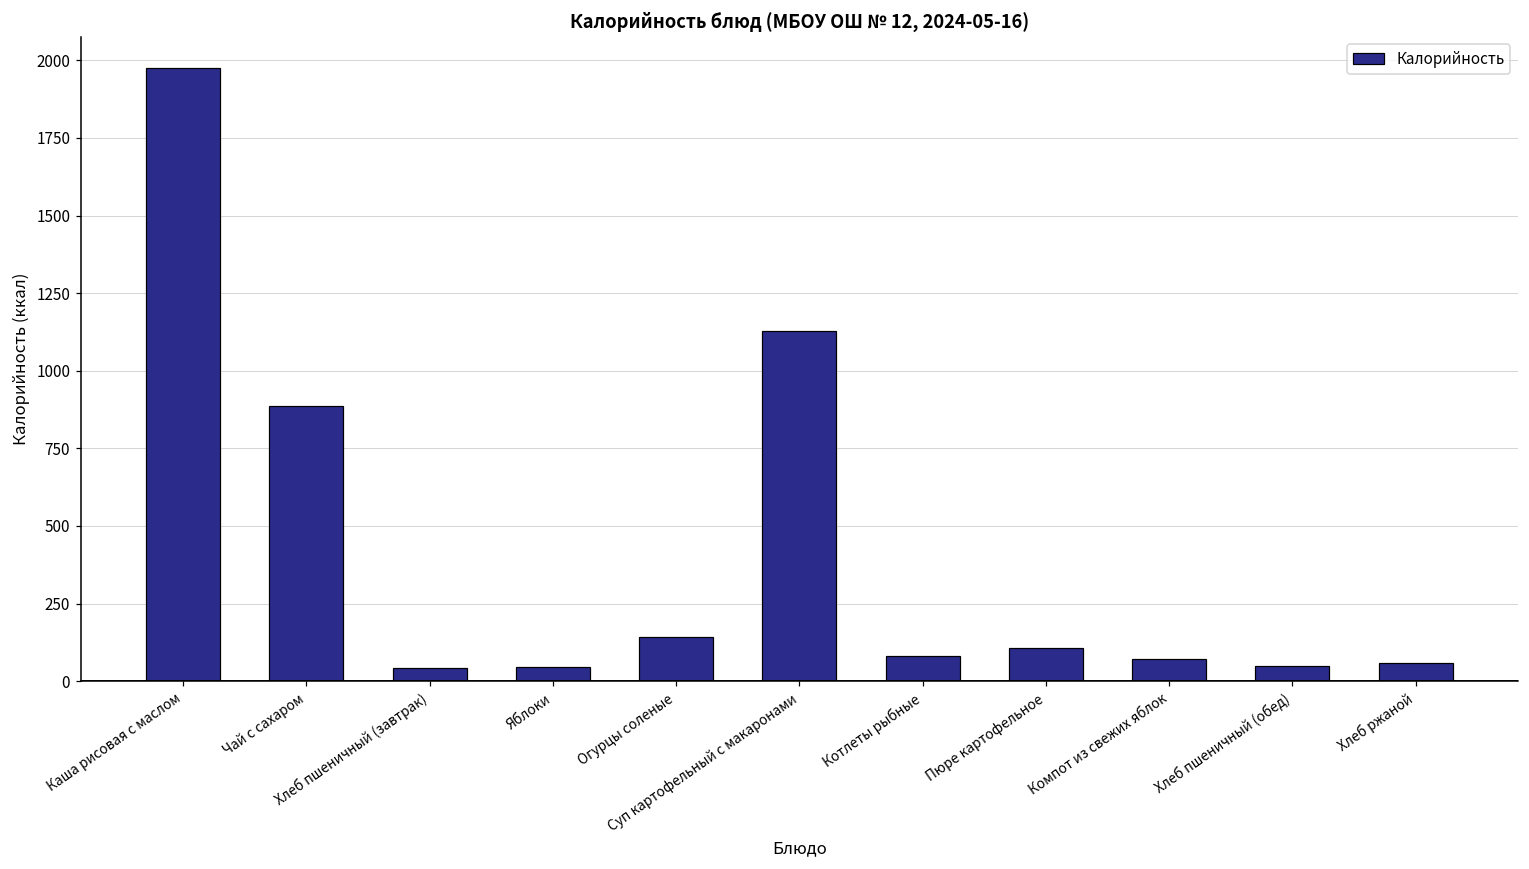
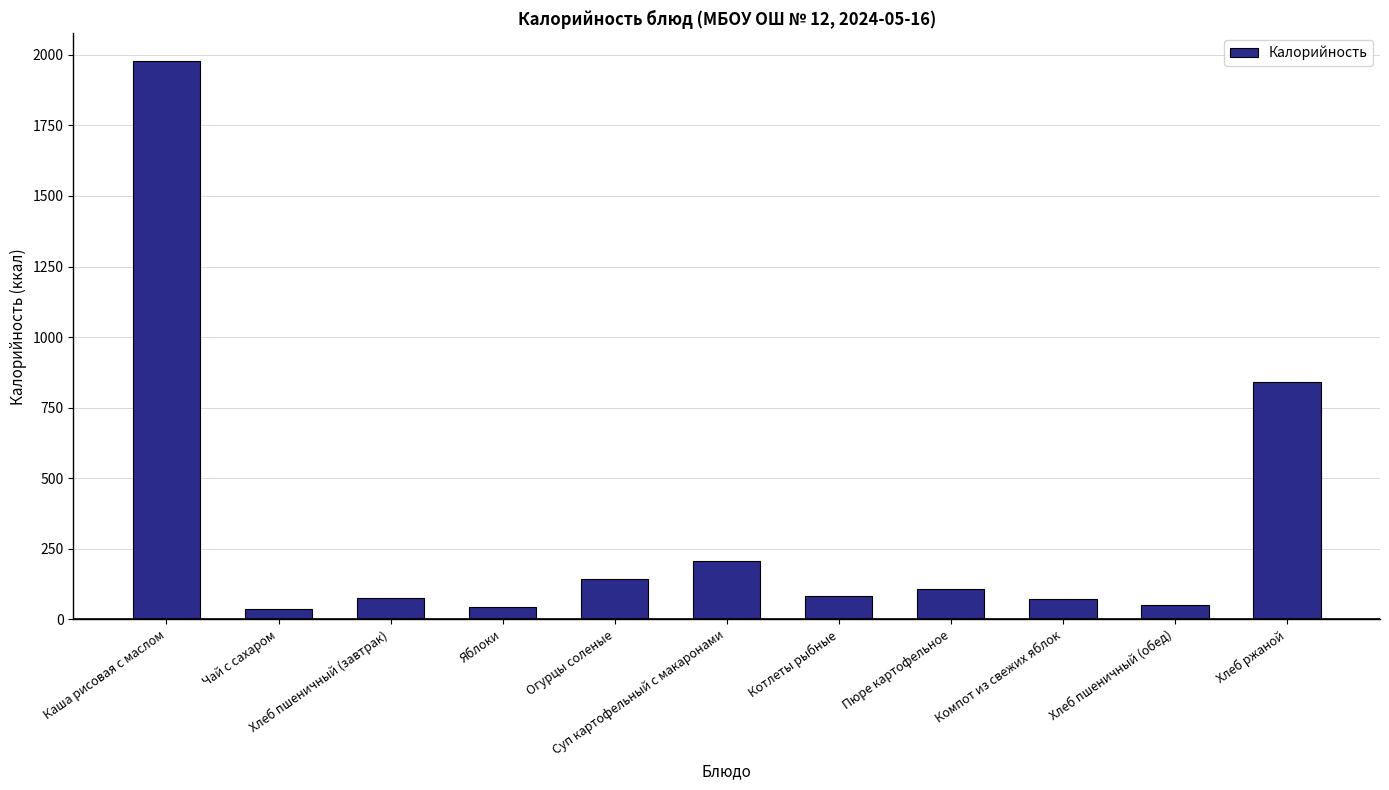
  {
    "Каша рисовая с маслом": 1980,
-   "Чай с сахаром": 890,
-   "Хлеб пшеничный (завтрак)": 40,
+   "Чай с сахаром": 40,
+   "Хлеб пшеничный (завтрак)": 70,
    "Яблоки": 40,
    "Огурцы соленые": 140,
-   "Суп картофельный с макаронами": 1130,
+   "Суп картофельный с макаронами": 210,
    "Котлеты рыбные": 80,
    "Пюре картофельное": 110,
    "Компот из свежих яблок": 70,
    "Хлеб пшеничный (обед)": 50,
-   "Хлеб ржаной": 60
+   "Хлеб ржаной": 840
  }
